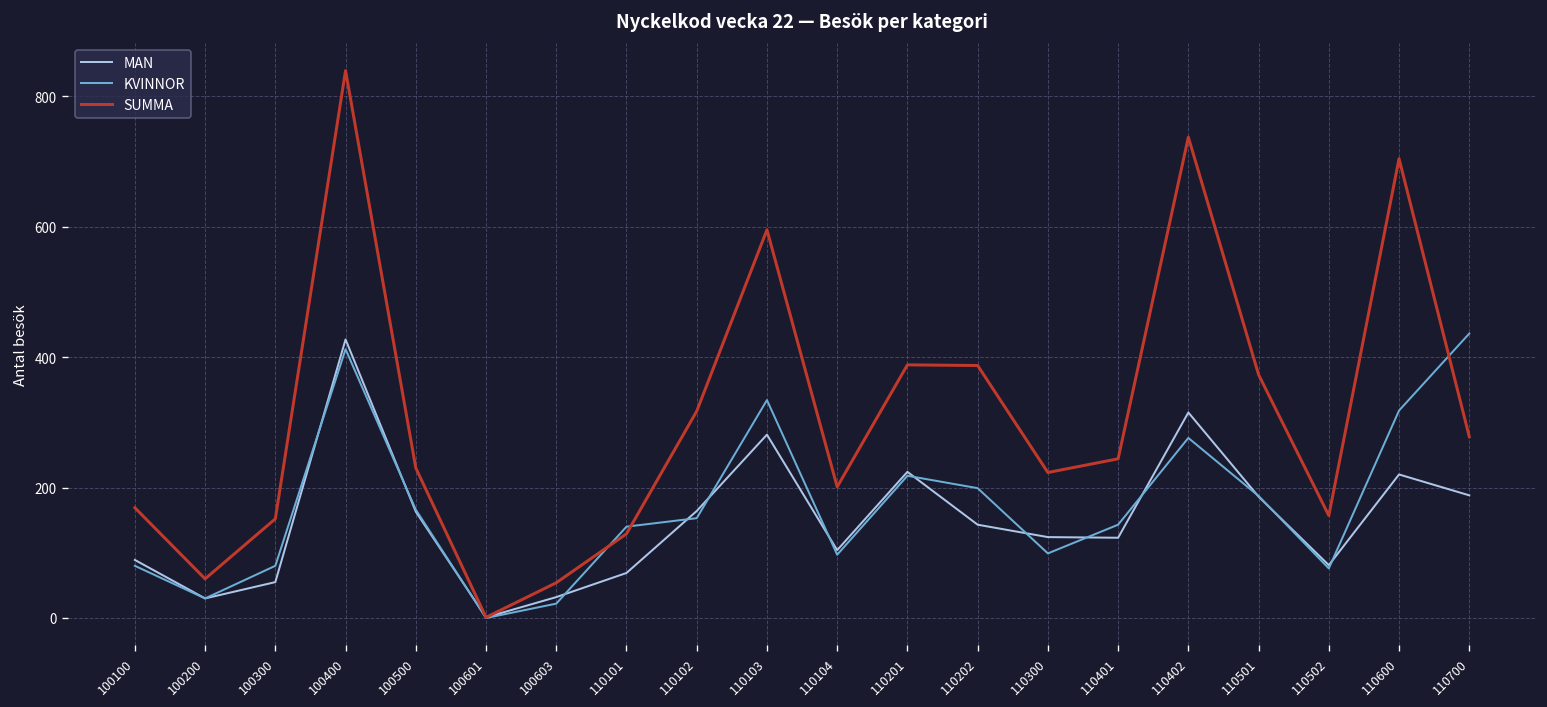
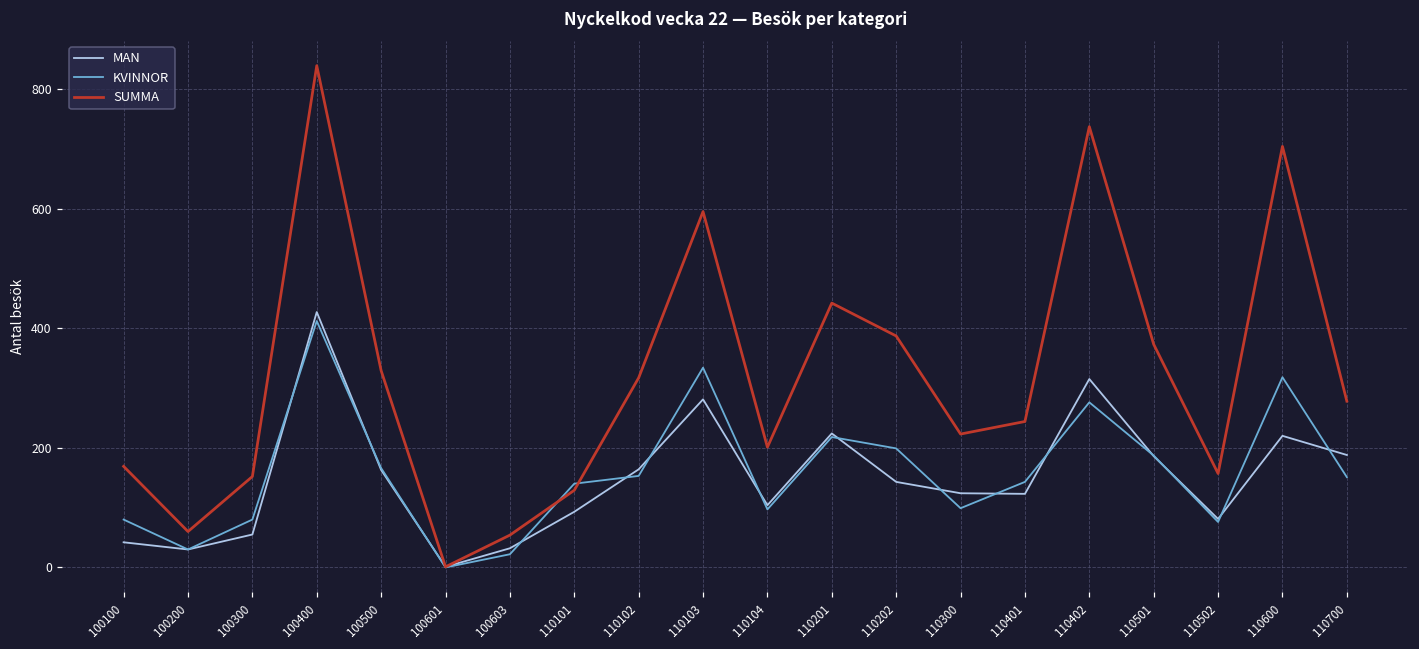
  {
    "MAN": {
-     "100100": 90,
+     "100100": 40,
      "100300": 60,
      "100400": 430,
      "100603": 30,
-     "110101": 70,
+     "110101": 90,
      "110102": 160,
      "110103": 280,
      "110104": 100,
      "110201": 220,
      "110202": 140,
      "110300": 120,
      "110401": 120,
      "110402": 320,
      "110502": 80,
      "110600": 220,
      "110700": 190
    },
    "KVINNOR": {
      "100100": 80,
      "100300": 80,
      "100400": 410,
      "100603": 20,
      "110101": 140,
      "110102": 150,
      "110103": 330,
      "110104": 100,
      "110201": 220,
      "110202": 200,
      "110300": 100,
      "110401": 140,
      "110402": 280,
      "110502": 80,
      "110600": 320,
-     "110700": 440
+     "110700": 150
    },
    "SUMMA": {
      "100100": 170,
      "100200": 60,
      "100300": 150,
      "100400": 840,
-     "100500": 230,
+     "100500": 330,
      "100603": 50,
      "110101": 130,
      "110102": 320,
      "110103": 600,
      "110104": 200,
-     "110201": 390,
+     "110201": 440,
      "110202": 390,
      "110300": 220,
      "110401": 240,
      "110402": 740,
      "110501": 370,
      "110502": 160,
      "110600": 700,
      "110700": 280
    }
  }
